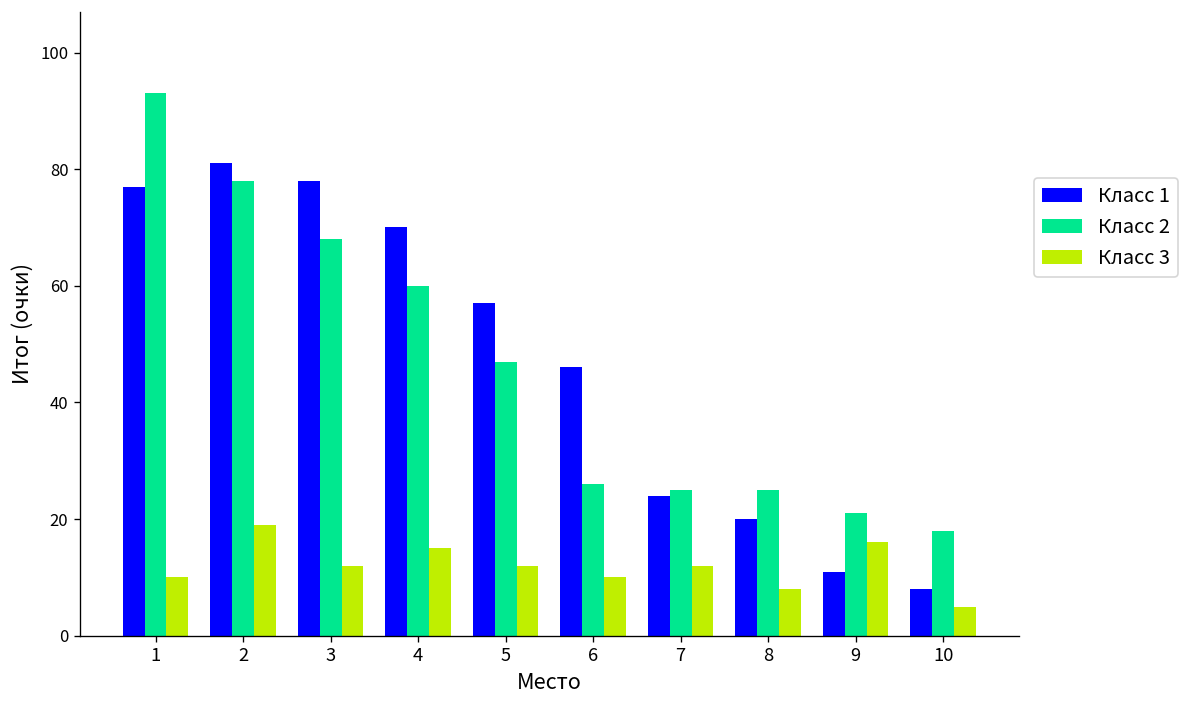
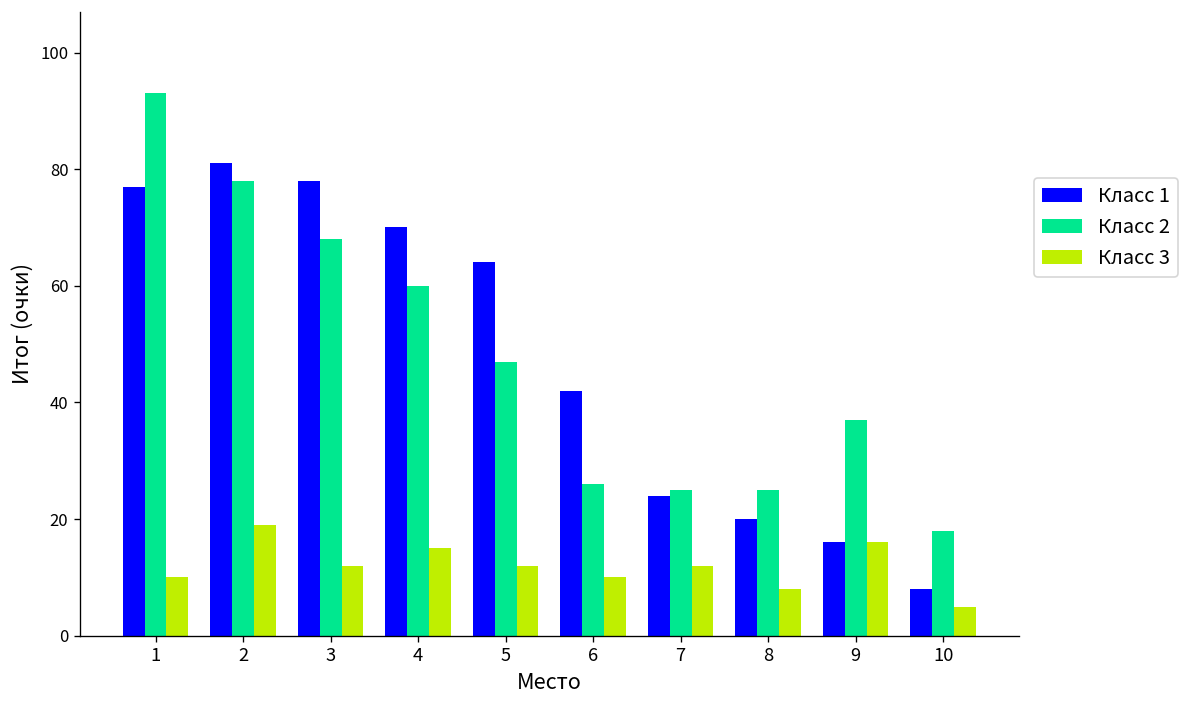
  {
    "Класс 1": {
      "1": 77,
      "2": 81,
      "3": 78,
      "4": 70,
-     "5": 57,
-     "6": 46,
+     "5": 64,
+     "6": 42,
      "7": 24,
      "8": 20,
-     "9": 11,
+     "9": 16,
      "10": 8
    },
    "Класс 2": {
      "1": 93,
      "2": 78,
      "3": 68,
      "4": 60,
      "5": 47,
      "6": 26,
      "7": 25,
      "8": 25,
-     "9": 21,
+     "9": 37,
      "10": 18
    },
    "Класс 3": {
      "1": 10,
      "2": 19,
      "3": 12,
      "4": 15,
      "5": 12,
      "6": 10,
      "7": 12,
      "8": 8,
      "9": 16,
      "10": 5
    }
  }
